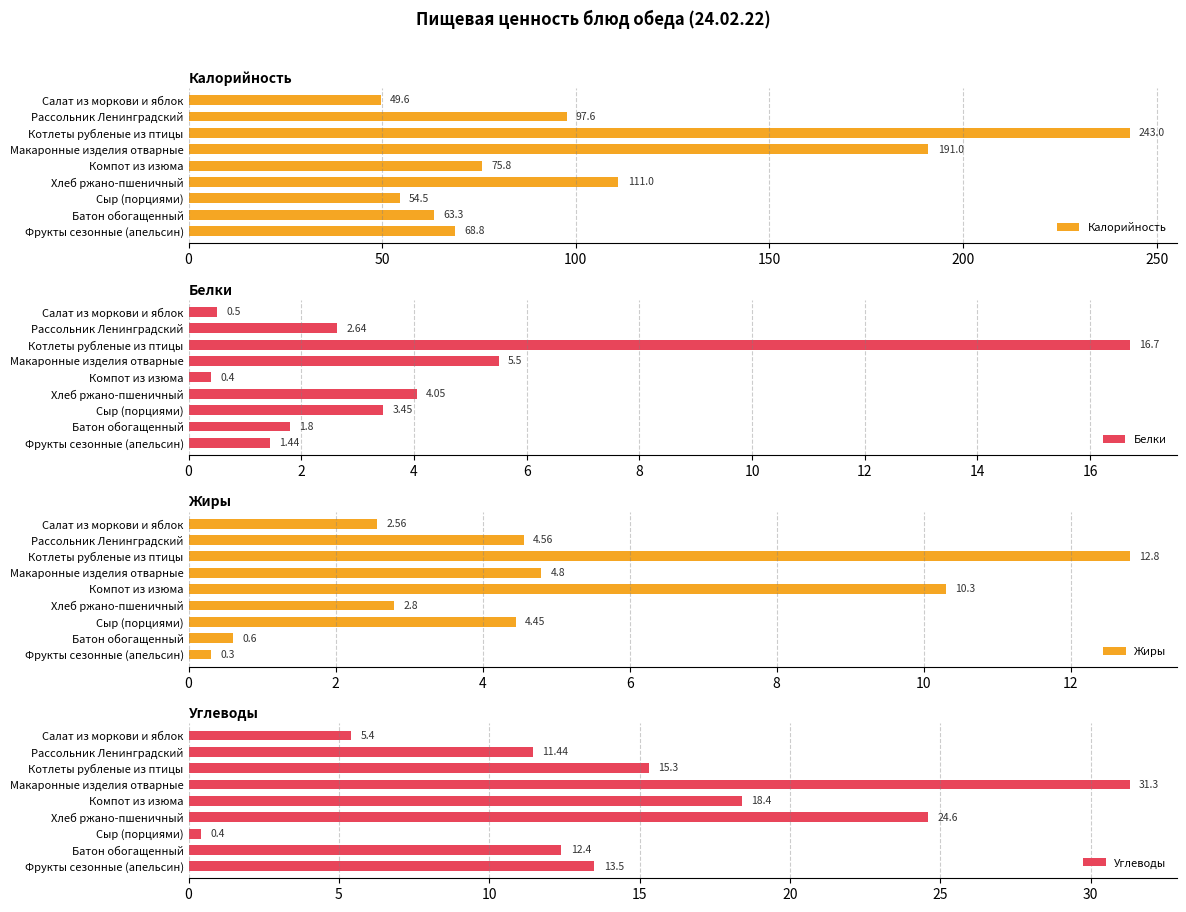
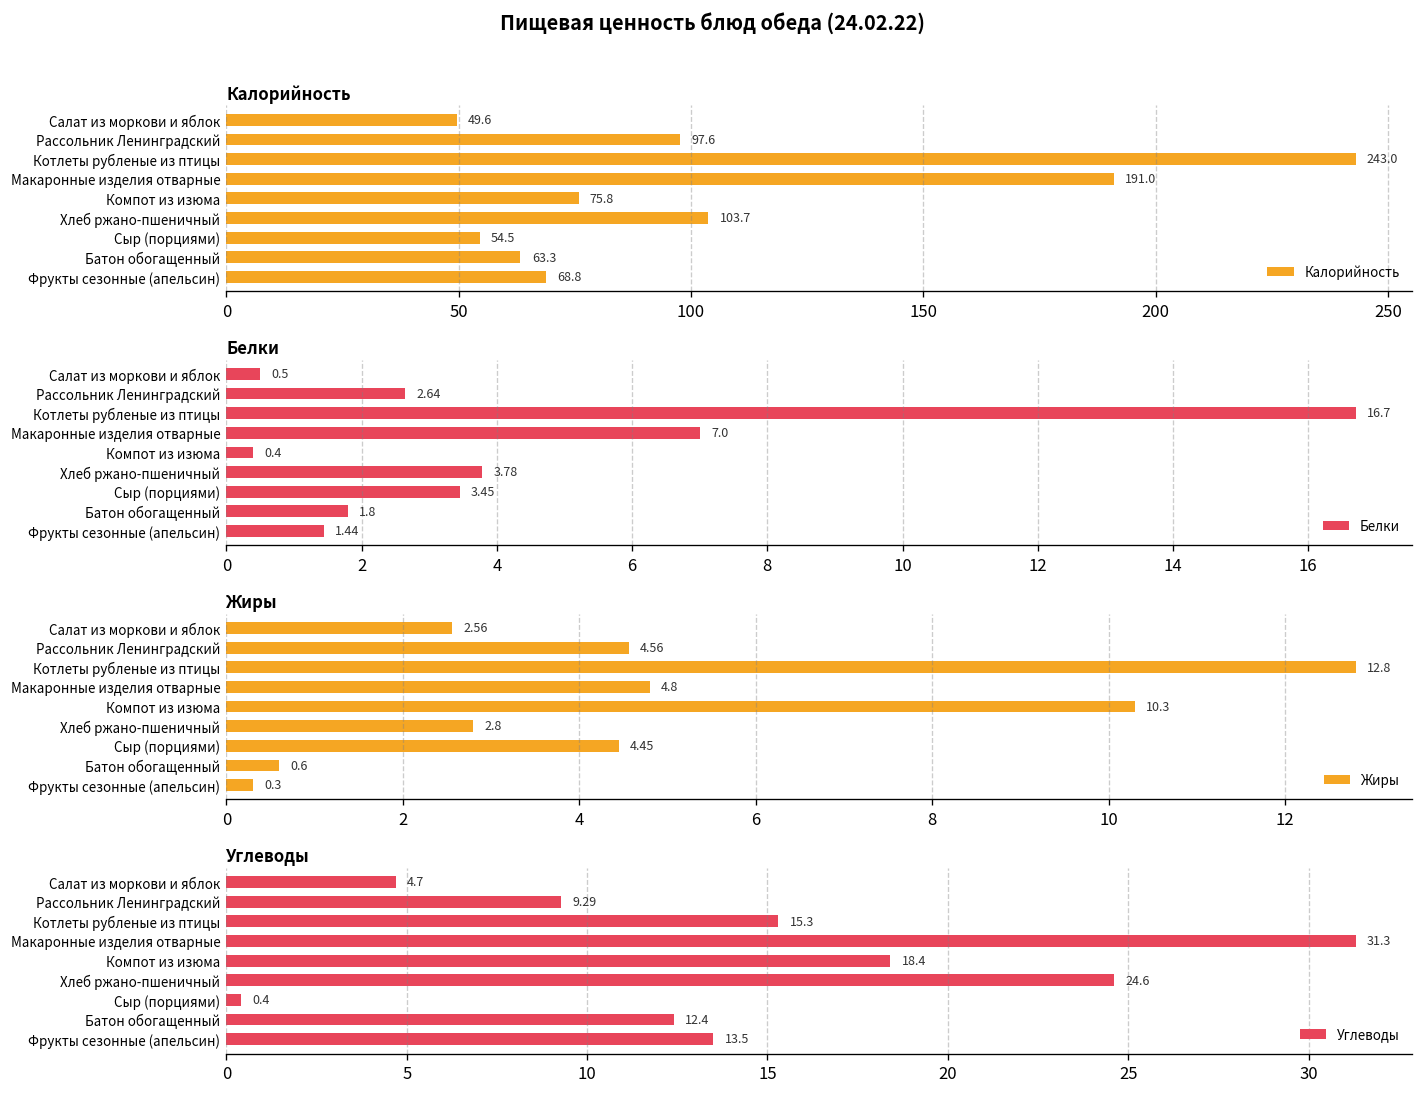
  {
    "Калорийность": {
      "Салат из моркови и яблок": 49.6,
      "Рассольник Ленинградский": 97.6,
      "Котлеты рубленые из птицы": 243.0,
      "Макаронные изделия отварные": 191.0,
      "Компот из изюма": 75.8,
-     "Хлеб ржано-пшеничный": 111.0,
+     "Хлеб ржано-пшеничный": 103.7,
      "Сыр (порциями)": 54.5,
      "Батон обогащенный": 63.3,
      "Фрукты сезонные (апельсин)": 68.8
    },
    "Белки": {
      "Салат из моркови и яблок": 0.5,
      "Рассольник Ленинградский": 2.64,
      "Котлеты рубленые из птицы": 16.7,
-     "Макаронные изделия отварные": 5.5,
+     "Макаронные изделия отварные": 7.0,
      "Компот из изюма": 0.4,
-     "Хлеб ржано-пшеничный": 4.05,
+     "Хлеб ржано-пшеничный": 3.78,
      "Сыр (порциями)": 3.45,
      "Батон обогащенный": 1.8,
      "Фрукты сезонные (апельсин)": 1.44
    },
    "Жиры": {
      "Салат из моркови и яблок": 2.56,
      "Рассольник Ленинградский": 4.56,
      "Котлеты рубленые из птицы": 12.8,
      "Макаронные изделия отварные": 4.8,
      "Компот из изюма": 10.3,
      "Хлеб ржано-пшеничный": 2.8,
      "Сыр (порциями)": 4.45,
      "Батон обогащенный": 0.6,
      "Фрукты сезонные (апельсин)": 0.3
    },
    "Углеводы": {
-     "Салат из моркови и яблок": 5.4,
-     "Рассольник Ленинградский": 11.44,
+     "Салат из моркови и яблок": 4.7,
+     "Рассольник Ленинградский": 9.29,
      "Котлеты рубленые из птицы": 15.3,
      "Макаронные изделия отварные": 31.3,
      "Компот из изюма": 18.4,
      "Хлеб ржано-пшеничный": 24.6,
      "Сыр (порциями)": 0.4,
      "Батон обогащенный": 12.4,
      "Фрукты сезонные (апельсин)": 13.5
    }
  }
